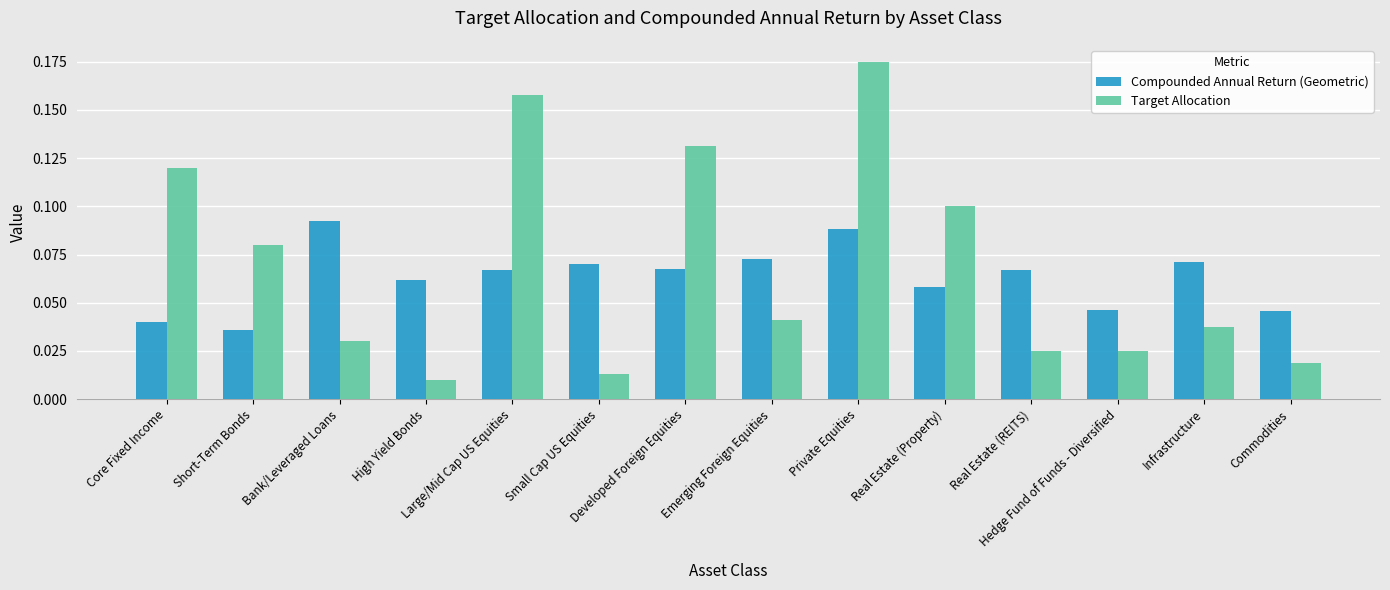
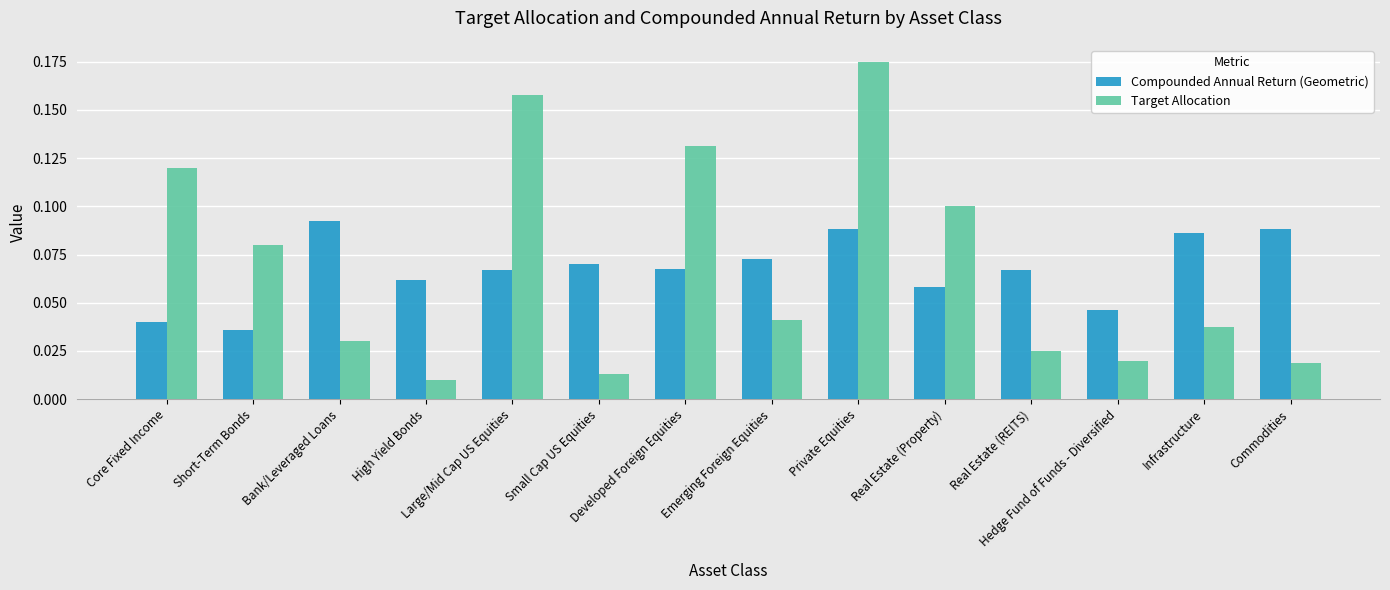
  {
    "Compounded Annual Return (Geometric)": {
      "Core Fixed Income": 0.040,
      "Short-Term Bonds": 0.036,
      "Bank/Leveraged Loans": 0.092,
      "High Yield Bonds": 0.062,
      "Large/Mid Cap US Equities": 0.067,
      "Small Cap US Equities": 0.070,
      "Developed Foreign Equities": 0.067,
      "Emerging Foreign Equities": 0.073,
      "Private Equities": 0.088,
      "Real Estate (Property)": 0.058,
      "Real Estate (REITS)": 0.067,
      "Hedge Fund of Funds - Diversified": 0.046,
-     "Infrastructure": 0.071,
-     "Commodities": 0.046
+     "Infrastructure": 0.086,
+     "Commodities": 0.088
    },
    "Target Allocation": {
      "Core Fixed Income": 0.120,
      "Short-Term Bonds": 0.080,
      "Bank/Leveraged Loans": 0.030,
      "High Yield Bonds": 0.010,
      "Large/Mid Cap US Equities": 0.158,
      "Small Cap US Equities": 0.013,
      "Developed Foreign Equities": 0.131,
      "Emerging Foreign Equities": 0.041,
      "Private Equities": 0.175,
      "Real Estate (Property)": 0.100,
      "Real Estate (REITS)": 0.025,
-     "Hedge Fund of Funds - Diversified": 0.025,
+     "Hedge Fund of Funds - Diversified": 0.020,
      "Infrastructure": 0.038,
      "Commodities": 0.019
    }
  }
